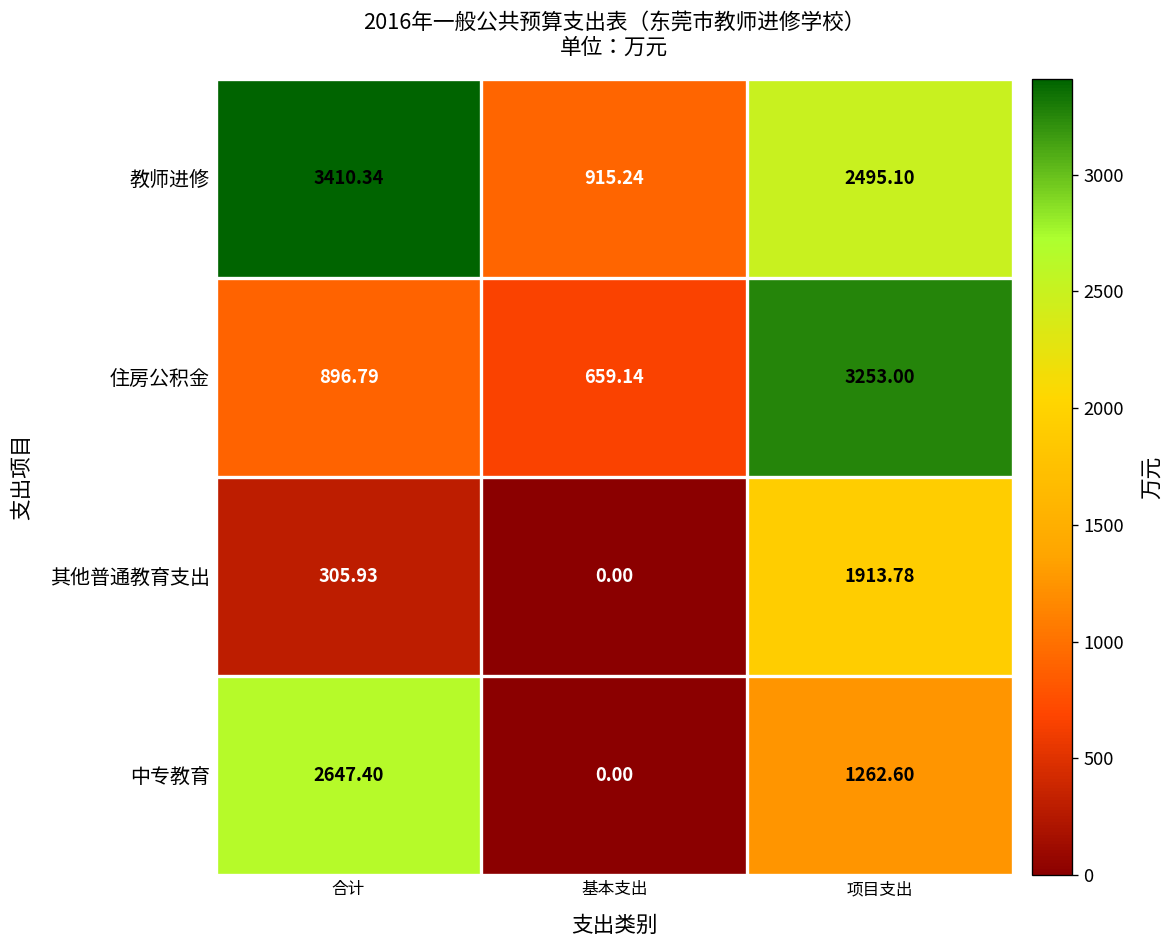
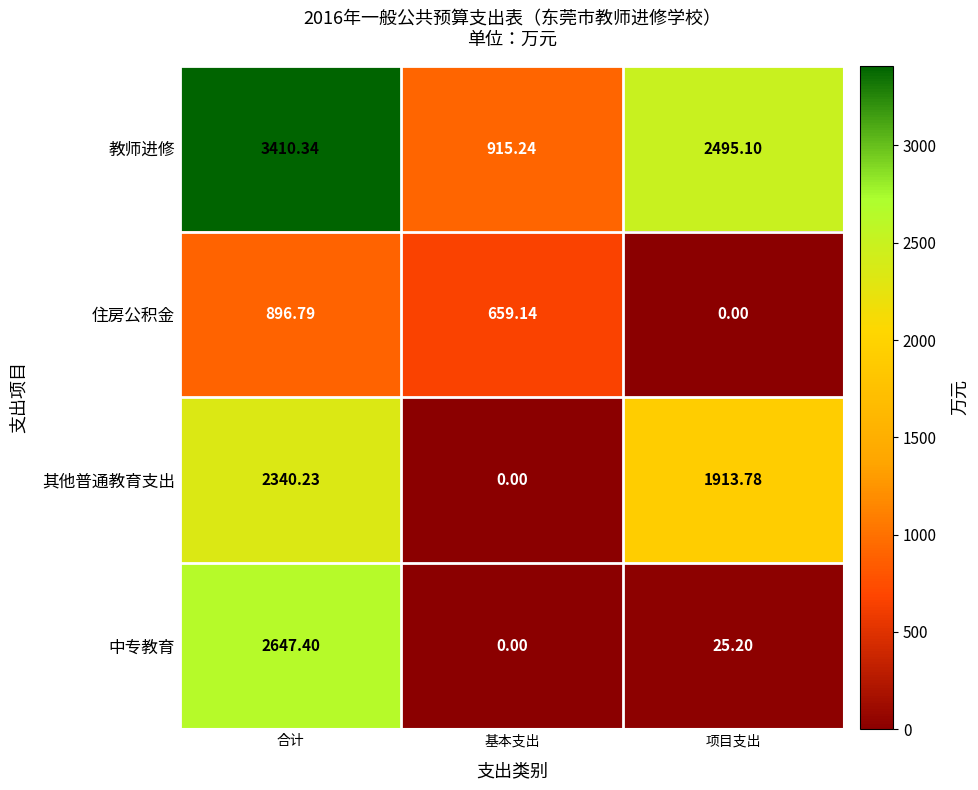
  {
    "教师进修": {
      "合计": 3410.34,
      "基本支出": 915.24,
      "项目支出": 2495.10
    },
    "住房公积金": {
      "合计": 896.79,
      "基本支出": 659.14,
-     "项目支出": 3253.00
+     "项目支出": 0.00
    },
    "其他普通教育支出": {
-     "合计": 305.93,
+     "合计": 2340.23,
      "基本支出": 0.00,
      "项目支出": 1913.78
    },
    "中专教育": {
      "合计": 2647.40,
      "基本支出": 0.00,
-     "项目支出": 1262.60
+     "项目支出": 25.20
    }
  }
